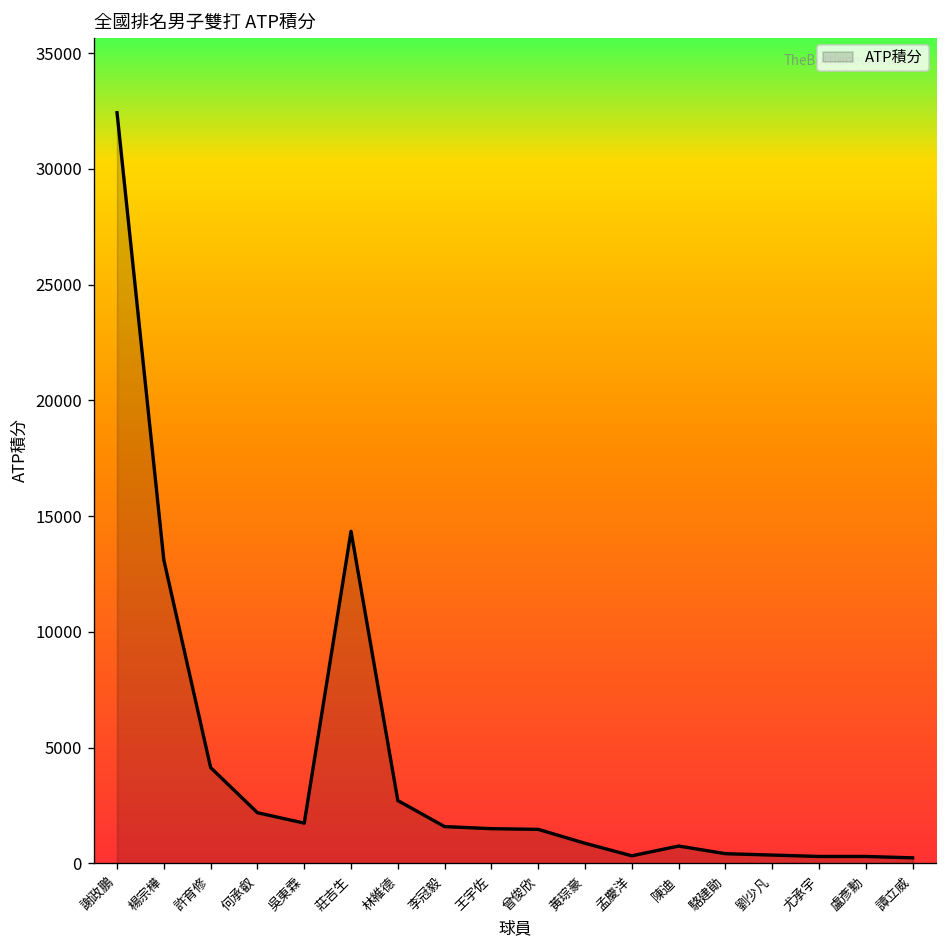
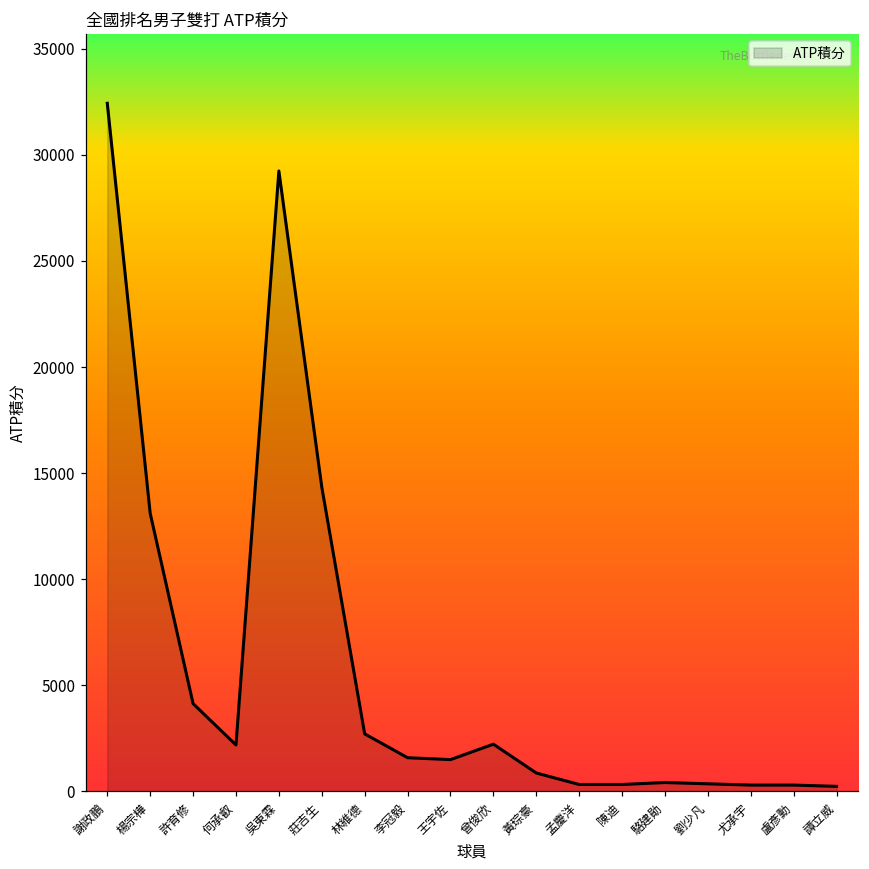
  {
    "謝政鵬": 32400,
    "楊宗樺": 13100,
    "許育修": 4100,
    "何承叡": 2200,
-   "吳東霖": 1700,
+   "吳東霖": 29200,
    "莊吉生": 14300,
    "林維德": 2700,
    "李冠毅": 1600,
    "王宇佐": 1500,
-   "曾俊欣": 1500,
+   "曾俊欣": 2200,
    "黃琮豪": 900,
    "孟慶洋": 300,
-   "陳迪": 800,
+   "陳迪": 300,
    "駱建勛": 400,
    "劉少凡": 400,
    "尤承宇": 300,
    "盧彥勳": 300,
    "譚立威": 200
  }
